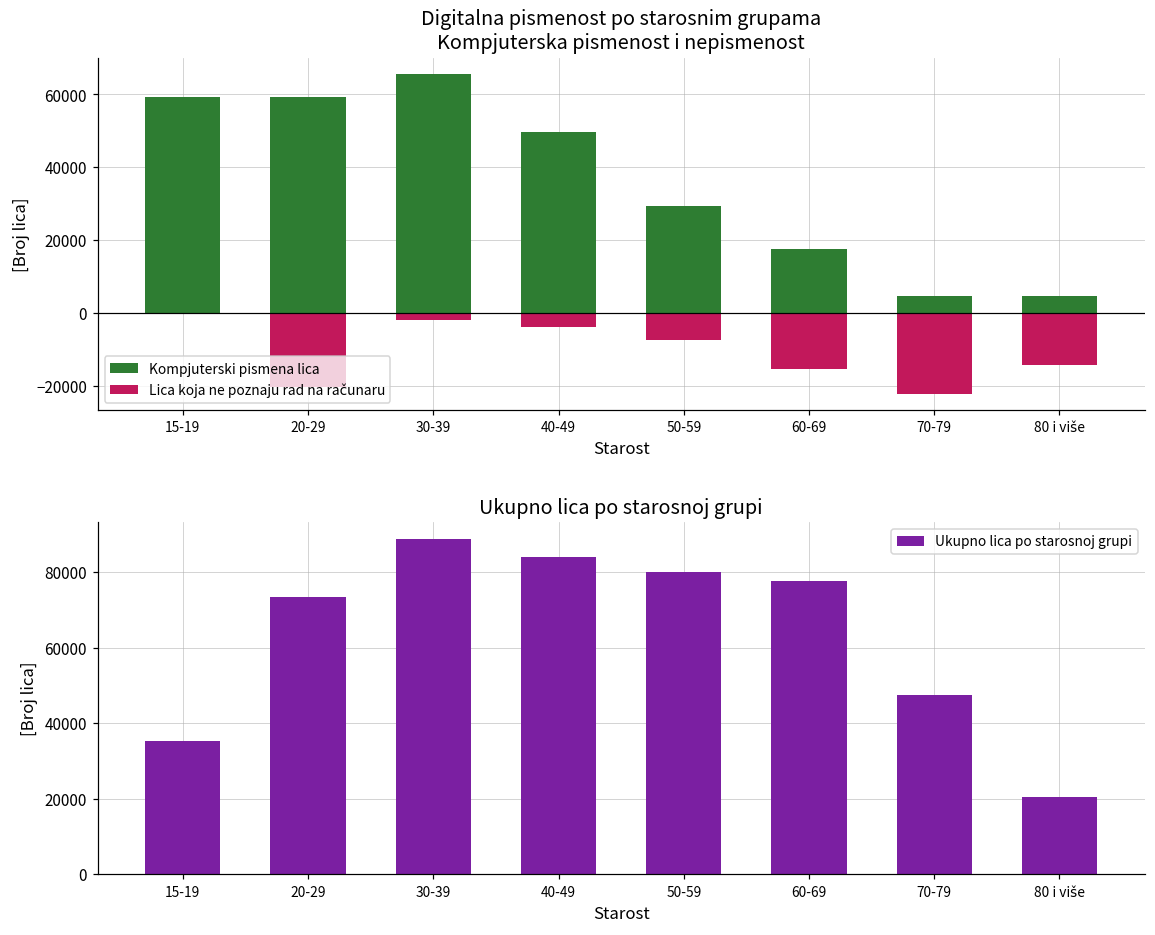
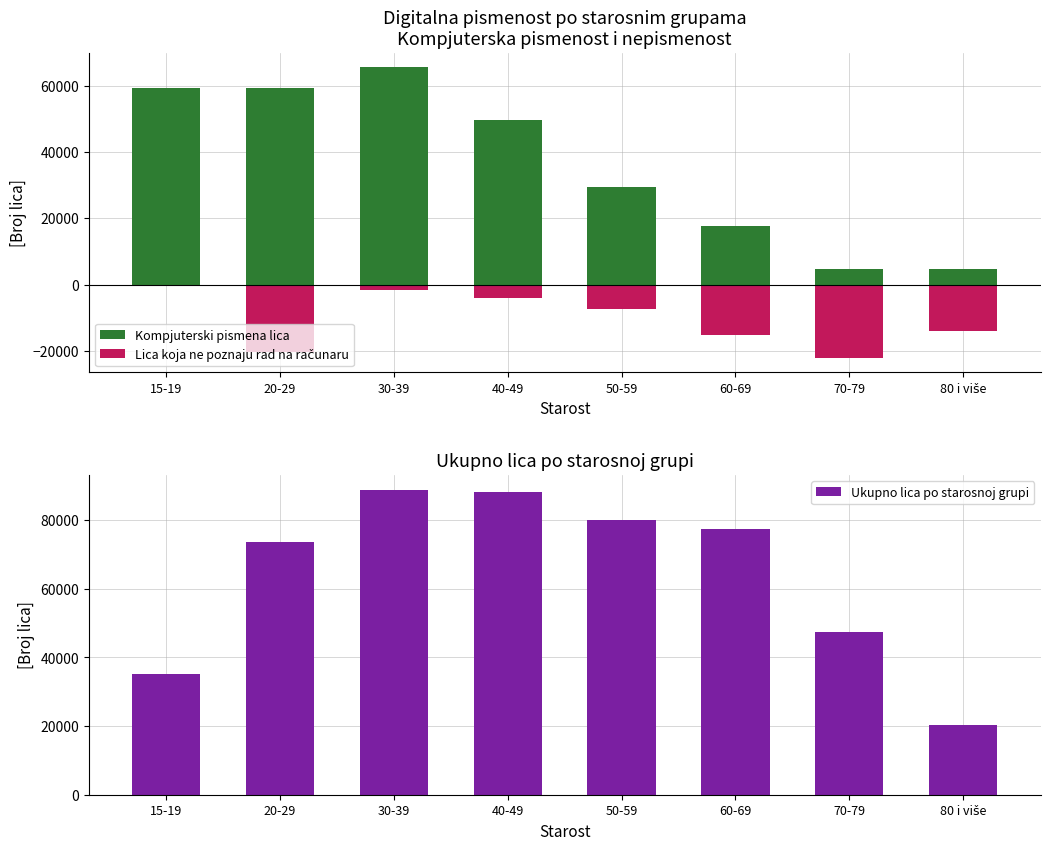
  {
    "Digitalna pismenost po starosnim grupama Kompjuterska pismenost i nepismenost": {
      "Kompjuterski pismena lica": {
        "15-19": 59000,
        "20-29": 59000,
        "30-39": 66000,
        "40-49": 50000,
        "50-59": 29000,
        "60-69": 18000,
        "70-79": 5000,
        "80 i više": 5000
      },
      "Lica koja ne poznaju rad na računaru": {
        "30-39": -2000,
        "40-49": -4000,
        "50-59": -8000,
        "60-69": -15000,
        "70-79": -22000,
        "80 i više": -14000
      }
    },
    "Ukupno lica po starosnoj grupi": {
      "15-19": 35000,
      "20-29": 74000,
      "30-39": 89000,
-     "40-49": 84000,
+     "40-49": 88000,
      "50-59": 80000,
      "60-69": 78000,
      "70-79": 47000,
      "80 i više": 20000
    }
  }
